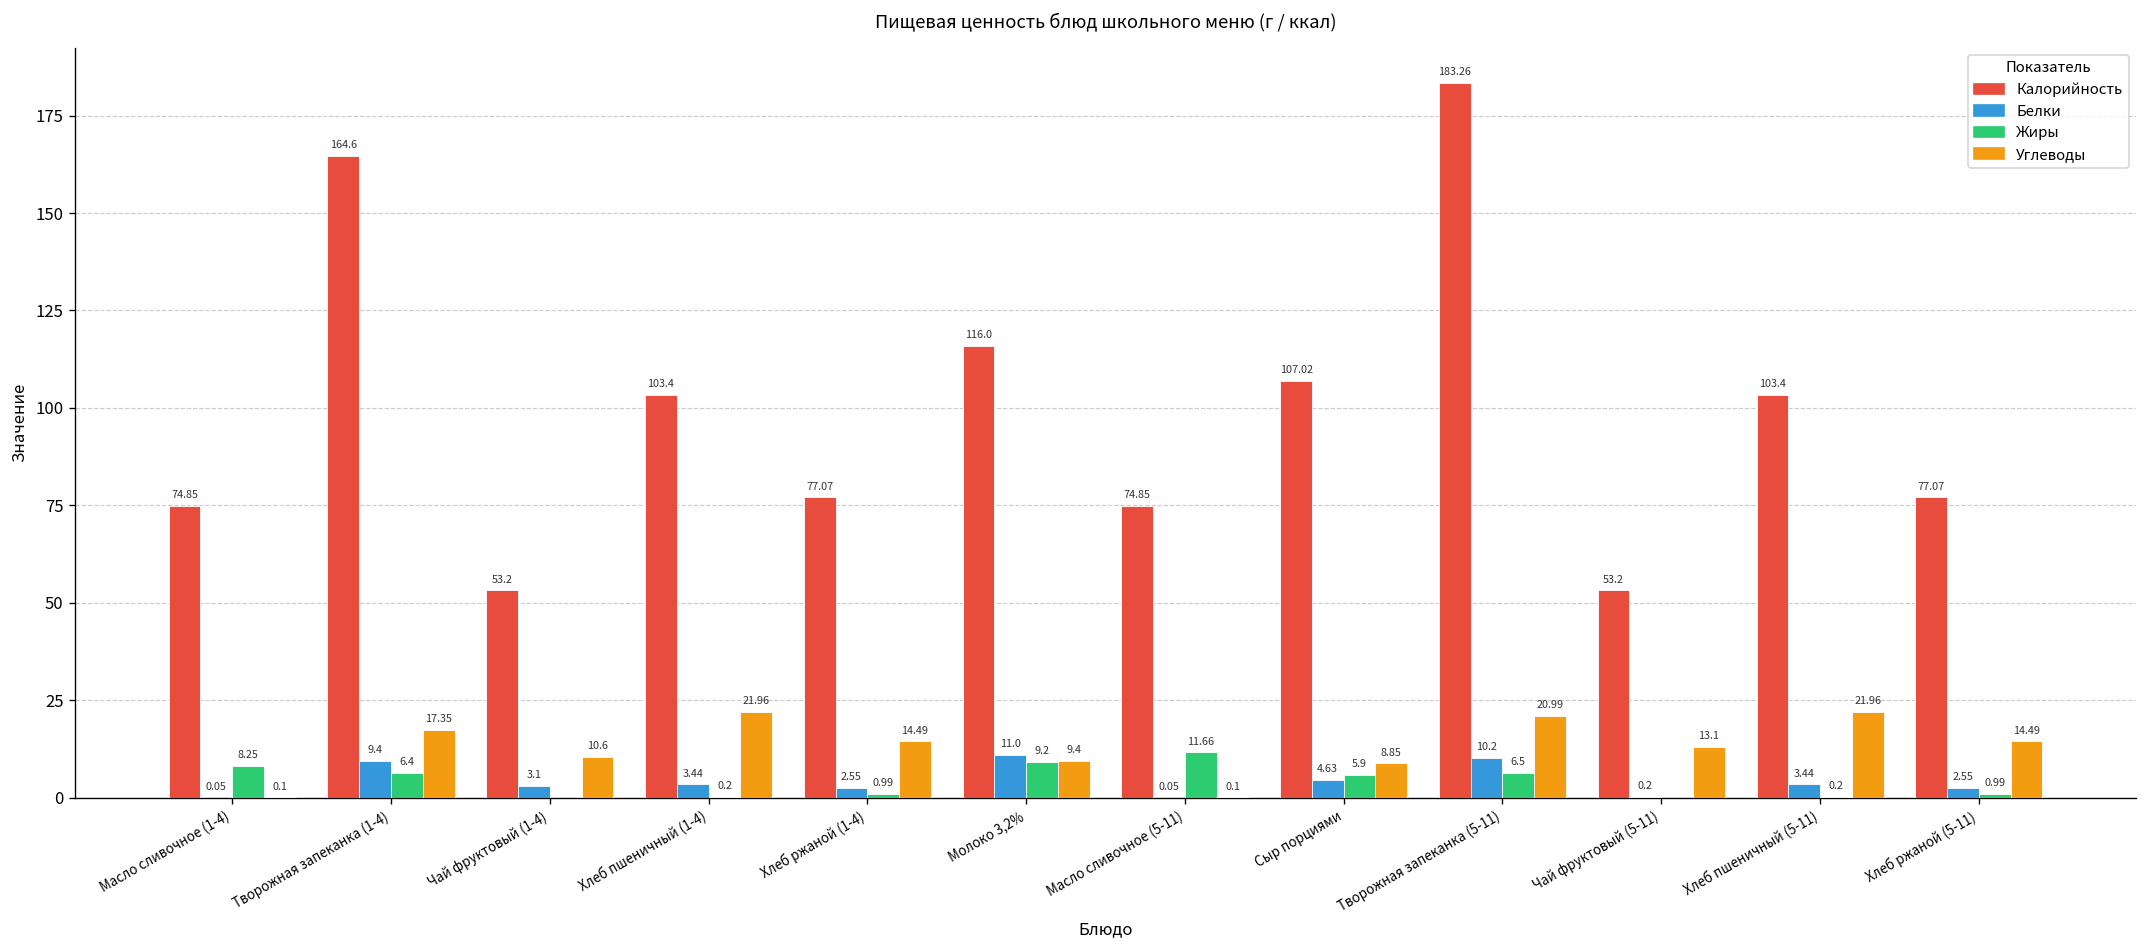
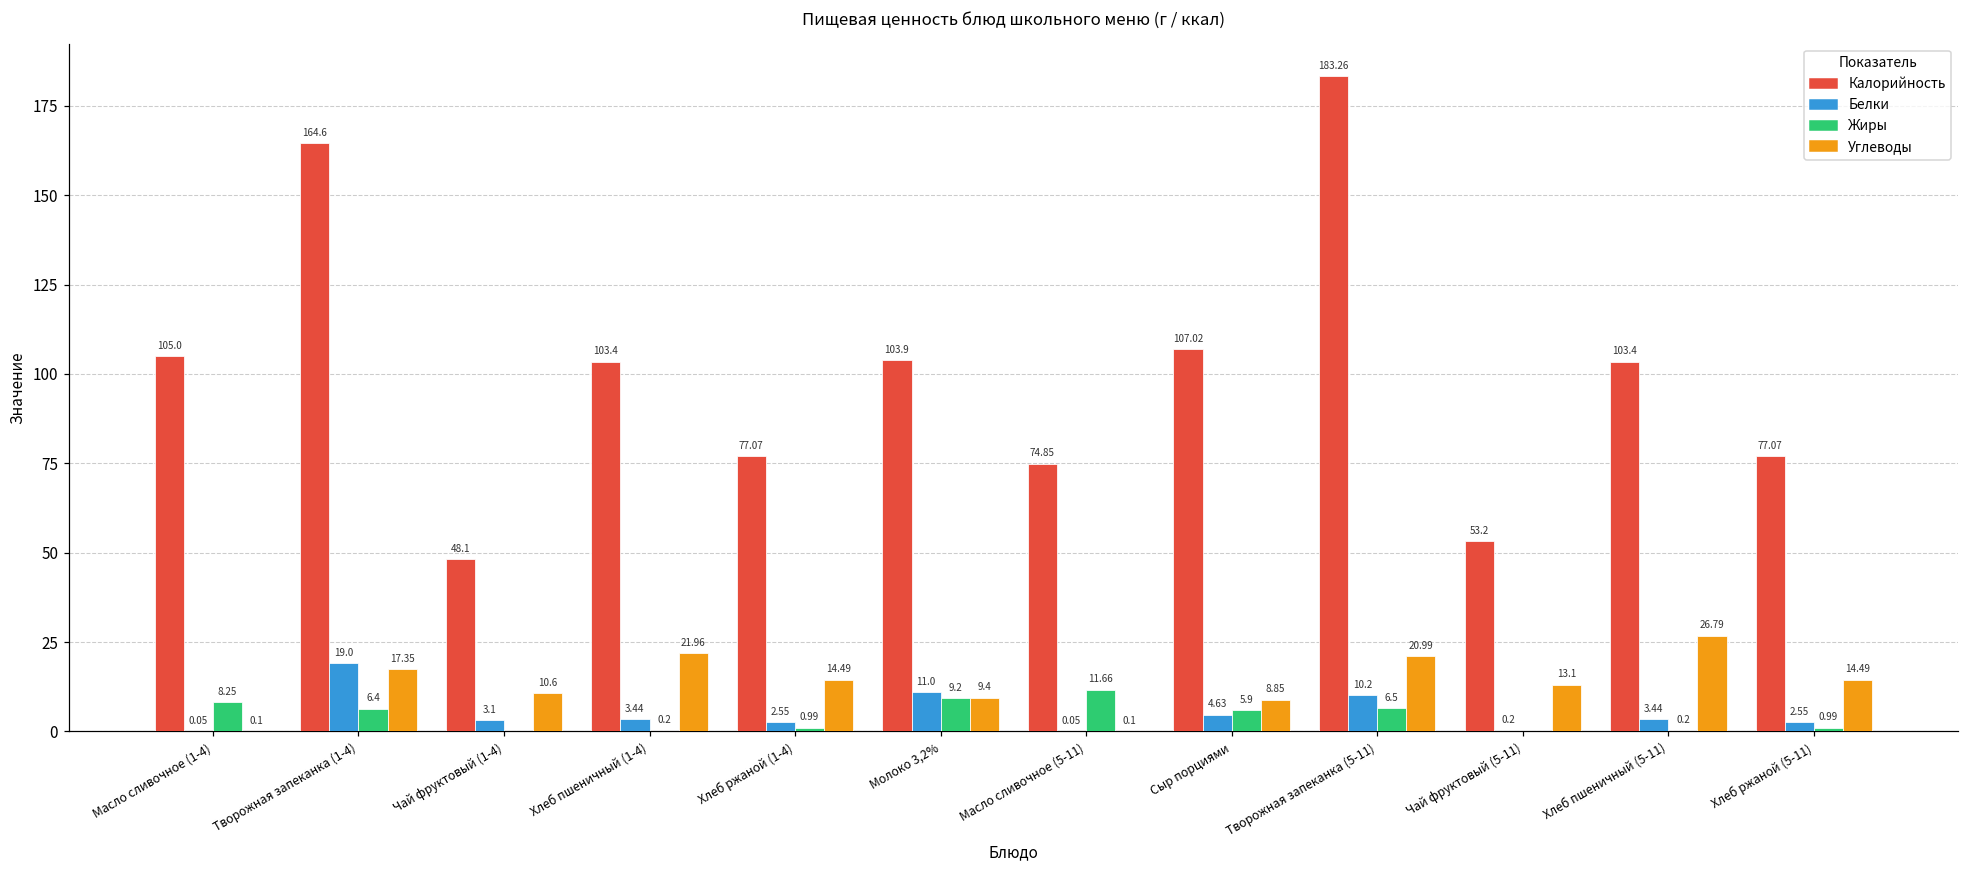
  {
    "Калорийность": {
-     "Масло сливочное (1-4)": 74.85,
+     "Масло сливочное (1-4)": 105.0,
      "Творожная запеканка (1-4)": 164.6,
-     "Чай фруктовый (1-4)": 53.2,
+     "Чай фруктовый (1-4)": 48.1,
      "Хлеб пшеничный (1-4)": 103.4,
      "Хлеб ржаной (1-4)": 77.07,
-     "Молоко 3,2%": 116.0,
+     "Молоко 3,2%": 103.9,
      "Масло сливочное (5-11)": 74.85,
      "Сыр порциями": 107.02,
      "Творожная запеканка (5-11)": 183.26,
      "Чай фруктовый (5-11)": 53.2,
      "Хлеб пшеничный (5-11)": 103.4,
      "Хлеб ржаной (5-11)": 77.07
    },
    "Белки": {
      "Масло сливочное (1-4)": 0.05,
-     "Творожная запеканка (1-4)": 9.4,
+     "Творожная запеканка (1-4)": 19.0,
      "Чай фруктовый (1-4)": 3.1,
      "Хлеб пшеничный (1-4)": 3.44,
      "Хлеб ржаной (1-4)": 2.55,
      "Молоко 3,2%": 11.0,
      "Масло сливочное (5-11)": 0.05,
      "Сыр порциями": 4.63,
      "Творожная запеканка (5-11)": 10.2,
      "Чай фруктовый (5-11)": 0.2,
      "Хлеб пшеничный (5-11)": 3.44,
      "Хлеб ржаной (5-11)": 2.55
    },
    "Жиры": {
      "Масло сливочное (1-4)": 8.25,
      "Творожная запеканка (1-4)": 6.4,
      "Хлеб пшеничный (1-4)": 0.2,
      "Хлеб ржаной (1-4)": 0.99,
      "Молоко 3,2%": 9.2,
      "Масло сливочное (5-11)": 11.66,
      "Сыр порциями": 5.9,
      "Творожная запеканка (5-11)": 6.5,
      "Хлеб пшеничный (5-11)": 0.2,
      "Хлеб ржаной (5-11)": 0.99
    },
    "Углеводы": {
      "Масло сливочное (1-4)": 0.1,
      "Творожная запеканка (1-4)": 17.35,
      "Чай фруктовый (1-4)": 10.6,
      "Хлеб пшеничный (1-4)": 21.96,
      "Хлеб ржаной (1-4)": 14.49,
      "Молоко 3,2%": 9.4,
      "Масло сливочное (5-11)": 0.1,
      "Сыр порциями": 8.85,
      "Творожная запеканка (5-11)": 20.99,
      "Чай фруктовый (5-11)": 13.1,
-     "Хлеб пшеничный (5-11)": 21.96,
+     "Хлеб пшеничный (5-11)": 26.79,
      "Хлеб ржаной (5-11)": 14.49
    }
  }
